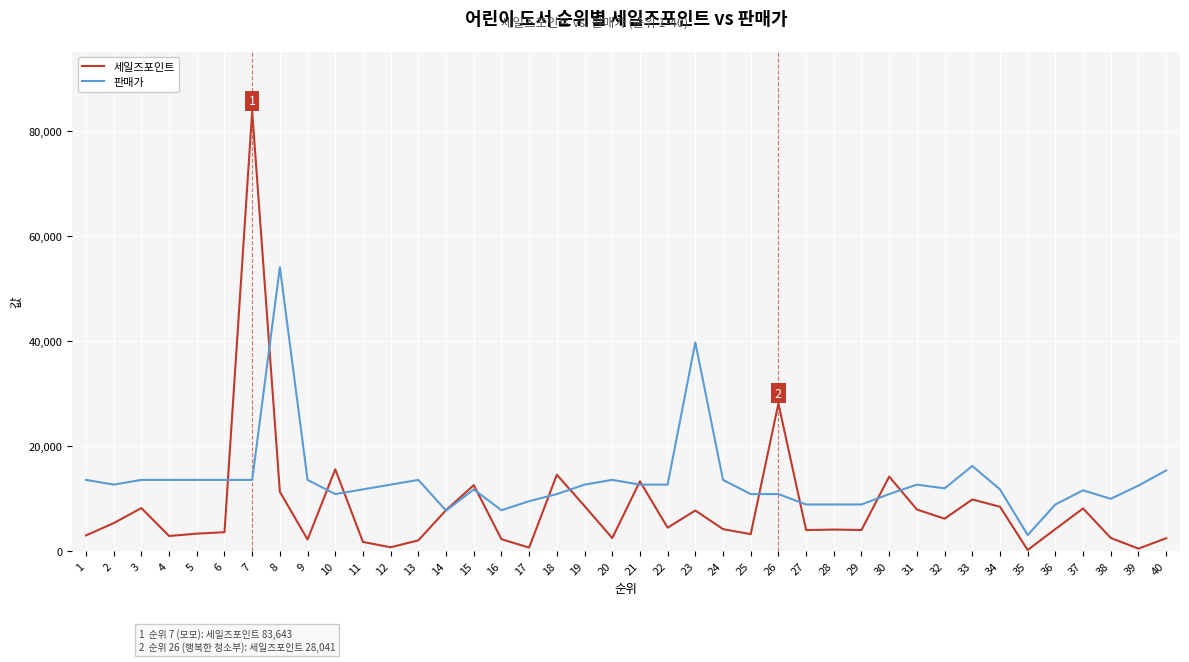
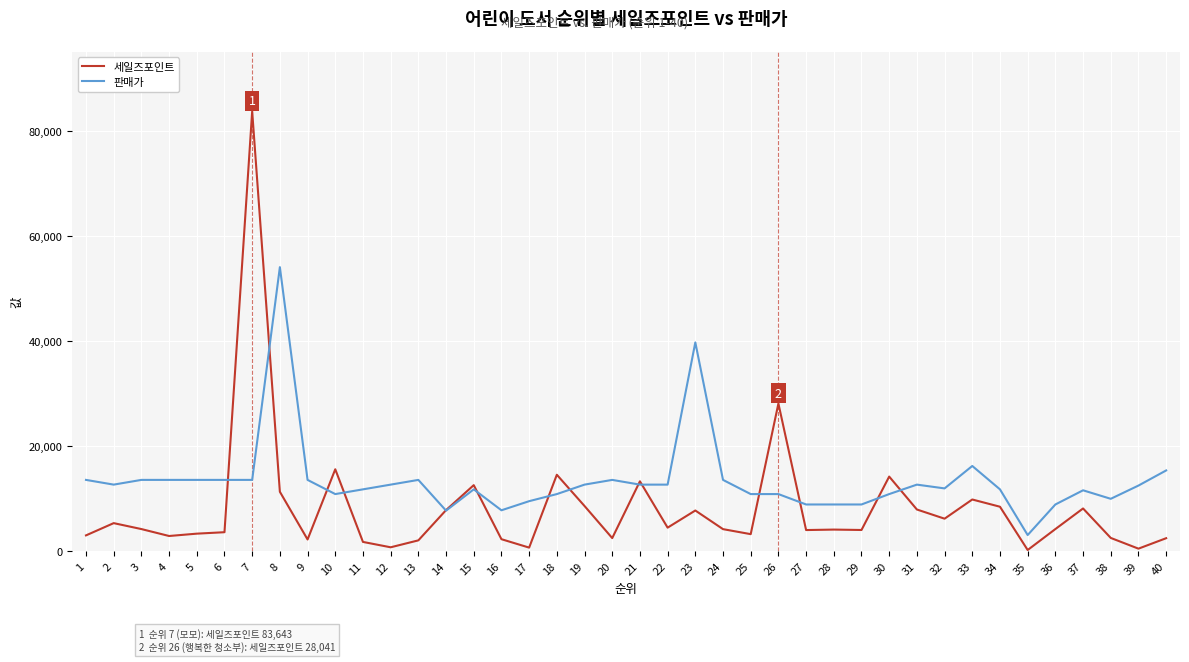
  {
    "세일즈포인트": {
      "1": "3,000",
      "2": "5,000",
-     "3": "8,000",
+     "3": "4,000",
      "4": "3,000",
      "5": "3,000",
      "6": "4,000",
      "8": "11,000",
      "9": "2,000",
      "10": "16,000",
      "11": "2,000",
      "12": "1,000",
      "13": "2,000",
      "15": "13,000",
      "16": "2,000",
      "17": "1,000",
      "18": "14,000",
      "19": "9,000",
      "20": "2,000",
      "21": "13,000",
      "22": "4,000",
      "23": "8,000",
      "24": "4,000",
      "25": "3,000",
      "27": "4,000",
      "28": "4,000",
      "29": "4,000",
      "30": "14,000",
      "31": "8,000",
      "32": "6,000",
      "33": "10,000",
      "34": "8,000",
      "35": "0",
      "36": "4,000",
      "37": "8,000",
      "38": "2,000",
      "39": "0",
      "40": "2,000"
    },
    "판매가": {
      "1": "14,000",
      "2": "13,000",
      "3": "14,000",
      "4": "14,000",
      "5": "14,000",
      "6": "14,000",
      "7": "14,000",
      "8": "54,000",
      "9": "14,000",
      "10": "11,000",
      "11": "12,000",
      "12": "13,000",
      "13": "14,000",
      "15": "12,000",
      "16": "8,000",
      "17": "9,000",
      "18": "11,000",
      "19": "13,000",
      "20": "14,000",
      "21": "13,000",
      "22": "13,000",
      "23": "40,000",
      "24": "14,000",
      "25": "11,000",
      "26": "11,000",
      "27": "9,000",
      "28": "9,000",
      "29": "9,000",
      "30": "11,000",
      "31": "13,000",
      "32": "12,000",
      "33": "16,000",
      "34": "12,000",
      "35": "3,000",
      "36": "9,000",
      "37": "12,000",
      "38": "10,000",
      "39": "12,000",
      "40": "15,000"
    }
  }
